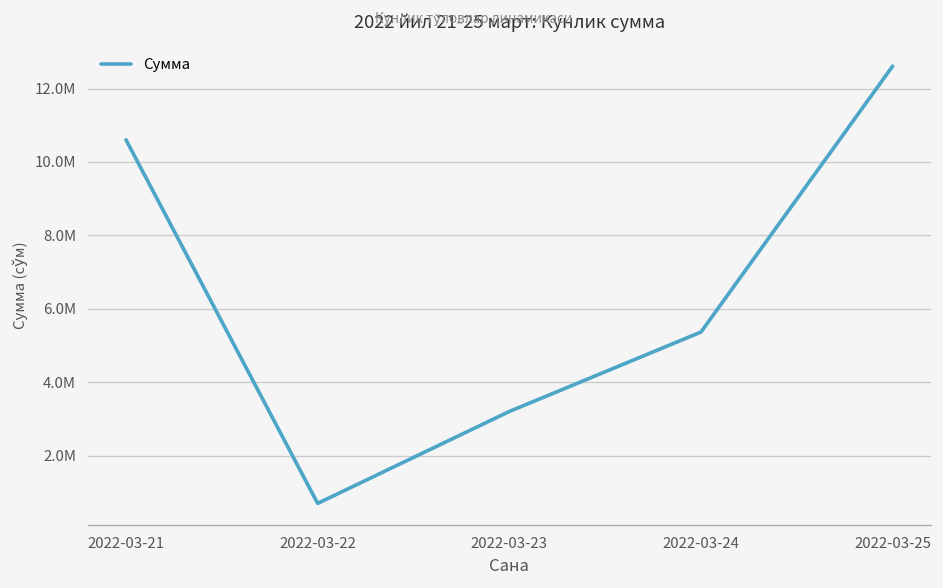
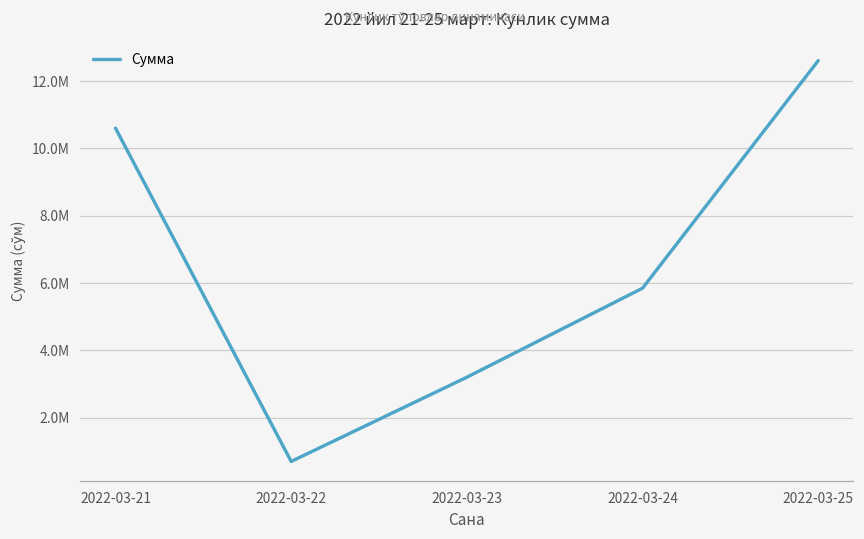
  {
    "2022-03-21": 10600000,
    "2022-03-22": 700000,
    "2022-03-23": 3200000,
-   "2022-03-24": 5400000,
+   "2022-03-24": 5800000,
    "2022-03-25": 12600000
  }
